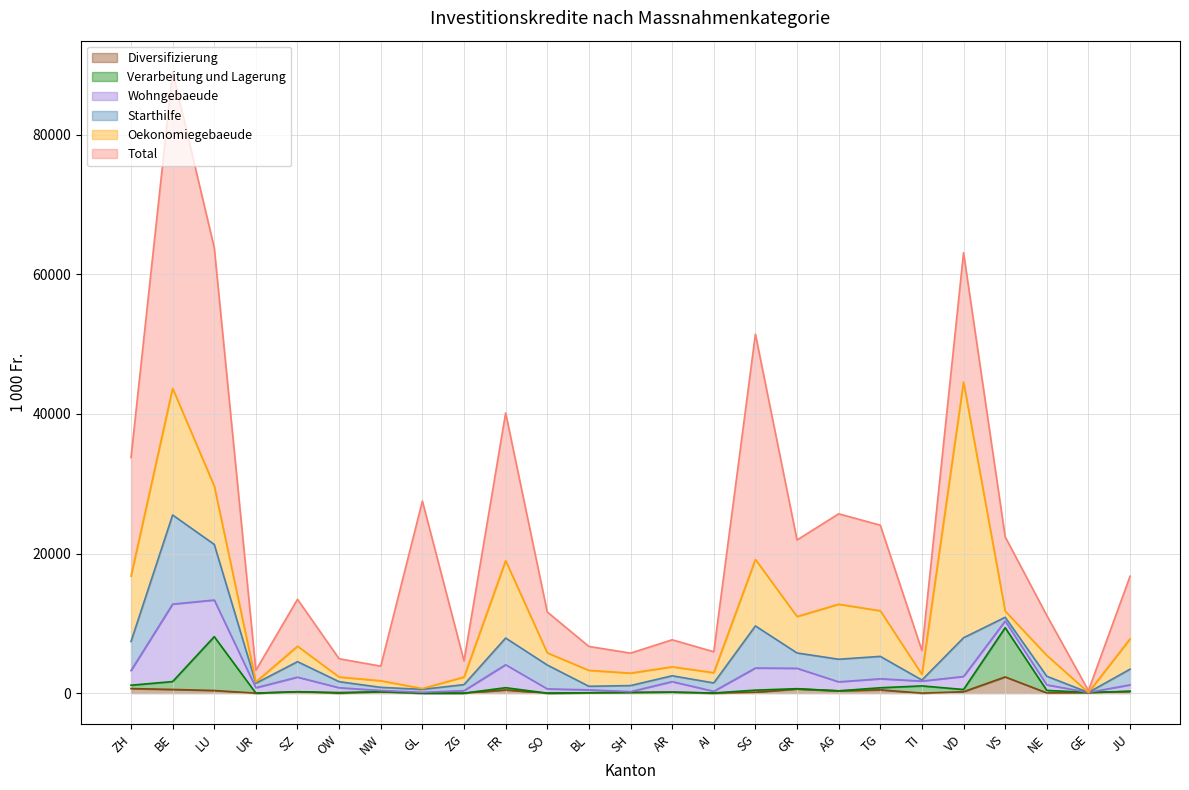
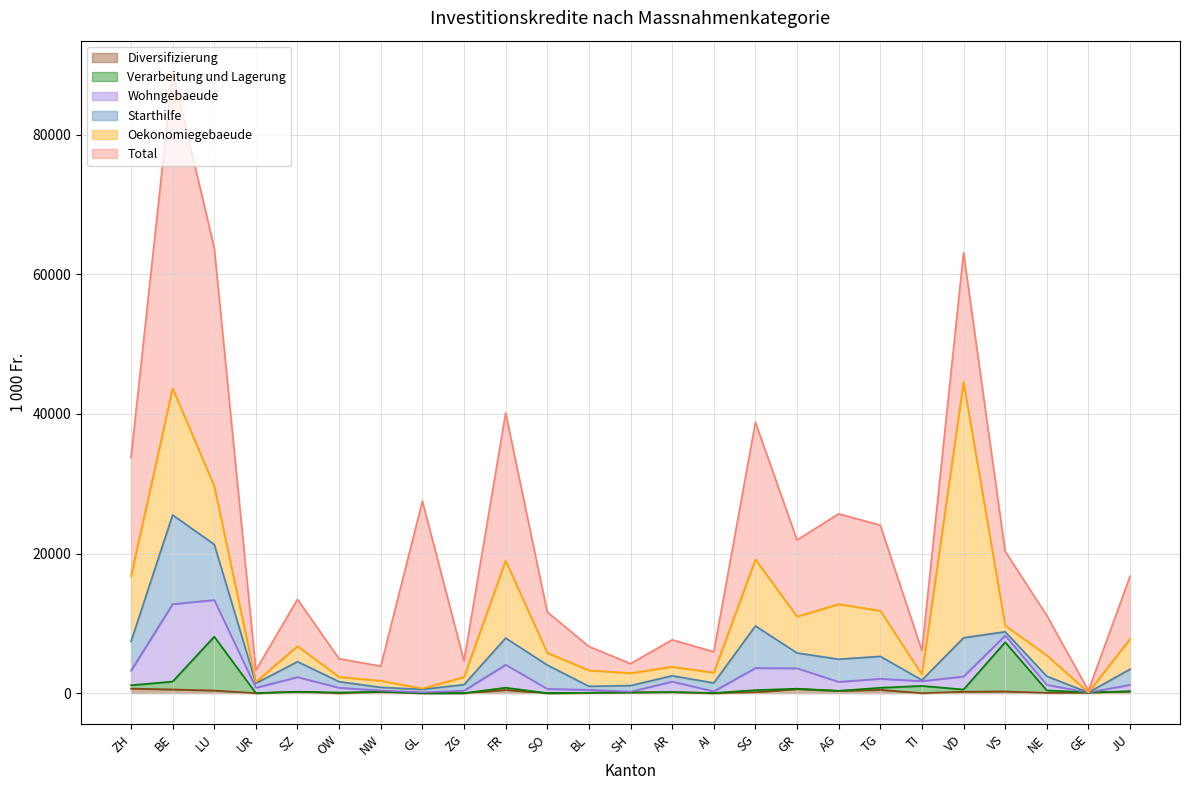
  {
    "Diversifizierung": {
      "ZH": 1000,
      "BE": 1000,
      "LU": 0,
      "TI": 0,
-     "VS": 2000
+     "VS": 0
    },
    "Verarbeitung und Lagerung": {
      "ZH": 0,
      "BE": 1000,
      "LU": 8000,
      "TI": 1000,
      "VS": 7000
    },
    "Oekonomiegebaeude": {
      "ZH": 9000,
      "BE": 18000,
      "LU": 8000,
      "SZ": 2000,
      "OW": 1000,
      "NW": 1000,
      "ZG": 1000,
      "FR": 11000,
      "SO": 2000,
      "BL": 2000,
      "SH": 2000,
      "AR": 1000,
      "AI": 1000,
      "SG": 10000,
      "GR": 5000,
      "AG": 8000,
      "TG": 7000,
      "TI": 1000,
      "VD": 37000,
      "VS": 1000,
      "NE": 3000,
      "JU": 4000
    },
    "Total": {
      "ZH": 17000,
      "LU": 34000,
      "UR": 2000,
      "SZ": 7000,
      "OW": 3000,
      "NW": 2000,
      "GL": 27000,
      "ZG": 2000,
      "FR": 21000,
      "SO": 6000,
      "BL": 3000,
-     "SH": 3000,
+     "SH": 1000,
      "AR": 4000,
      "AI": 3000,
-     "SG": 32000,
+     "SG": 20000,
      "GR": 11000,
      "AG": 13000,
      "TG": 12000,
      "TI": 3000,
      "VD": 19000,
      "VS": 11000,
      "NE": 6000,
      "JU": 9000
    }
  }
